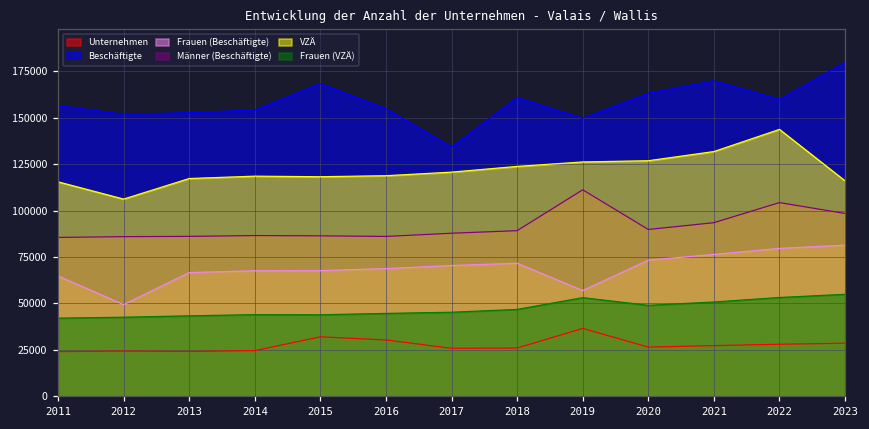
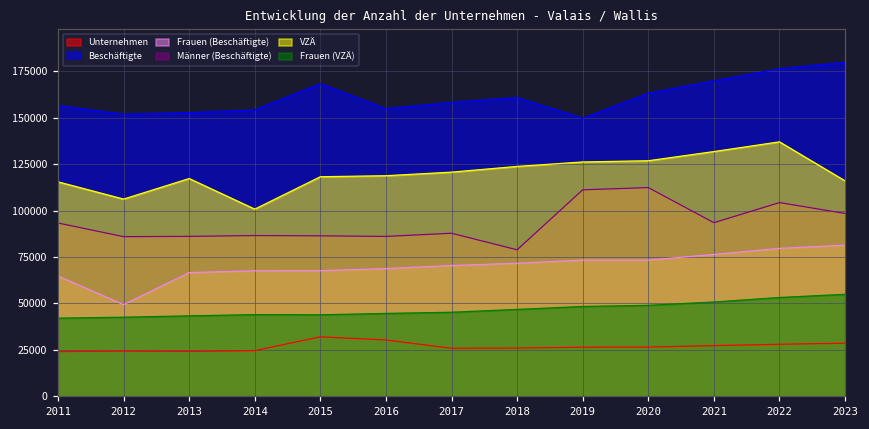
  {
    "Unternehmen": {
      "2011": 24000,
      "2012": 24000,
      "2013": 24000,
      "2014": 25000,
      "2015": 32000,
      "2016": 30000,
      "2017": 26000,
      "2018": 26000,
-     "2019": 37000,
+     "2019": 26000,
      "2020": 27000,
      "2021": 27000,
      "2022": 28000,
      "2023": 29000
    },
    "Beschäftigte": {
      "2011": 157000,
      "2012": 152000,
      "2013": 153000,
      "2014": 154000,
      "2015": 168000,
      "2016": 155000,
-     "2017": 134000,
+     "2017": 158000,
      "2018": 161000,
      "2019": 150000,
      "2020": 163000,
      "2021": 170000,
-     "2022": 160000,
+     "2022": 176000,
      "2023": 180000
    },
    "Frauen (Beschäftigte)": {
      "2011": 65000,
      "2012": 49000,
      "2013": 67000,
      "2014": 68000,
      "2015": 68000,
      "2016": 69000,
      "2017": 70000,
      "2018": 72000,
-     "2019": 57000,
+     "2019": 73000,
      "2020": 73000,
      "2021": 76000,
      "2022": 80000,
      "2023": 81000
    },
    "Männer (Beschäftigte)": {
-     "2011": 86000,
+     "2011": 93000,
      "2012": 86000,
      "2013": 86000,
      "2014": 87000,
      "2015": 86000,
      "2016": 86000,
      "2017": 88000,
-     "2018": 89000,
+     "2018": 79000,
      "2019": 111000,
-     "2020": 90000,
+     "2020": 112000,
      "2021": 94000,
      "2022": 104000,
      "2023": 98000
    },
    "VZÄ": {
      "2011": 116000,
      "2012": 106000,
      "2013": 117000,
-     "2014": 119000,
+     "2014": 101000,
      "2015": 118000,
      "2016": 119000,
      "2017": 121000,
      "2018": 124000,
      "2019": 126000,
      "2020": 127000,
      "2021": 132000,
-     "2022": 144000,
+     "2022": 137000,
      "2023": 116000
    },
    "Frauen (VZÄ)": {
      "2011": 42000,
      "2012": 43000,
      "2013": 43000,
      "2014": 44000,
      "2015": 44000,
      "2016": 45000,
      "2017": 45000,
      "2018": 47000,
-     "2019": 53000,
+     "2019": 48000,
      "2020": 49000,
      "2021": 51000,
      "2022": 53000,
      "2023": 55000
    }
  }
